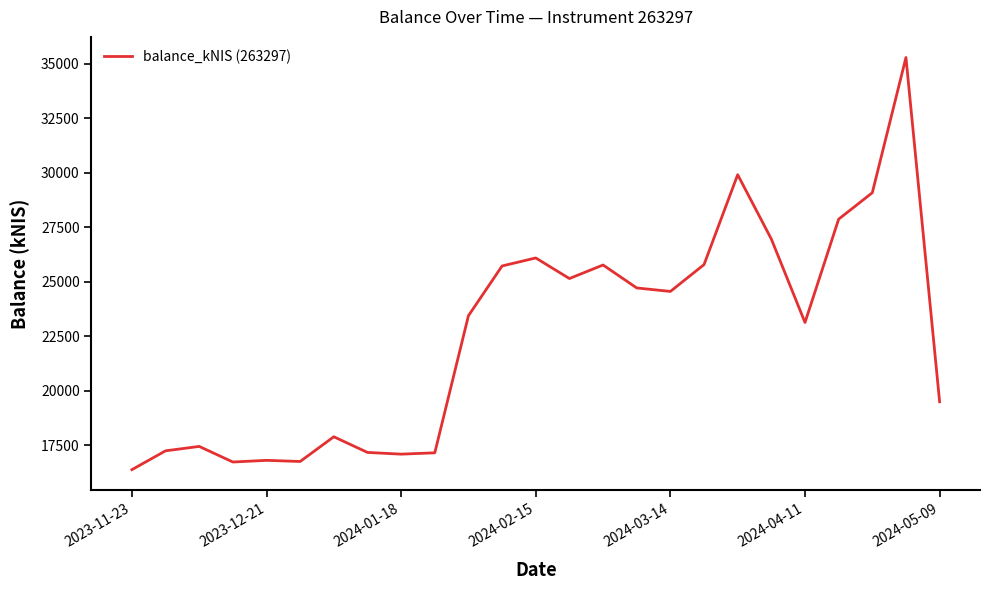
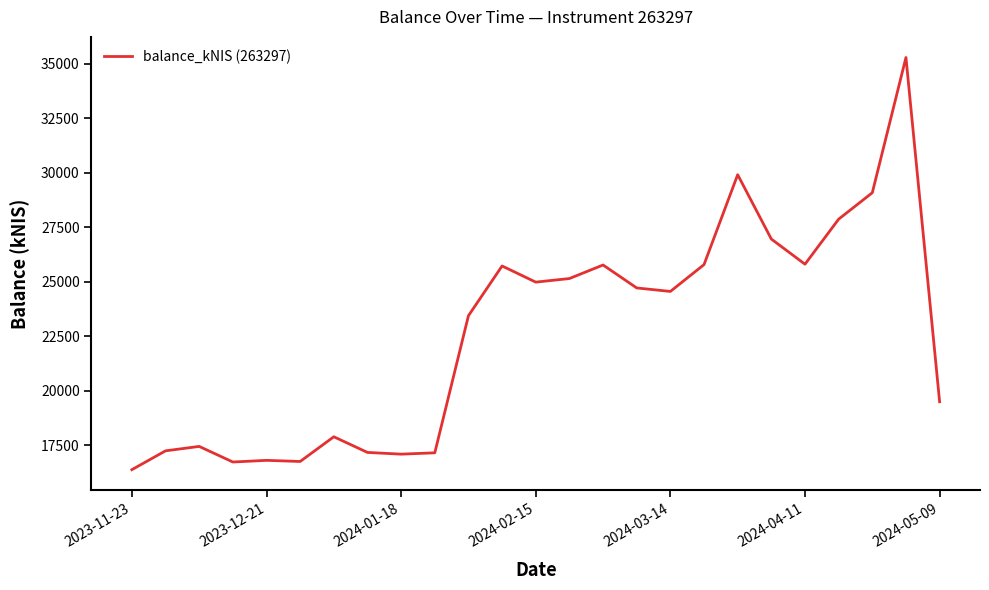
  {
    "2023-11-23": 16400,
    "2023-12-21": 16800,
    "2024-01-18": 17100,
-   "2024-02-15": 26100,
+   "2024-02-15": 25000,
    "2024-03-14": 24600,
-   "2024-04-11": 23100,
+   "2024-04-11": 25800,
    "2024-05-09": 19500
  }
